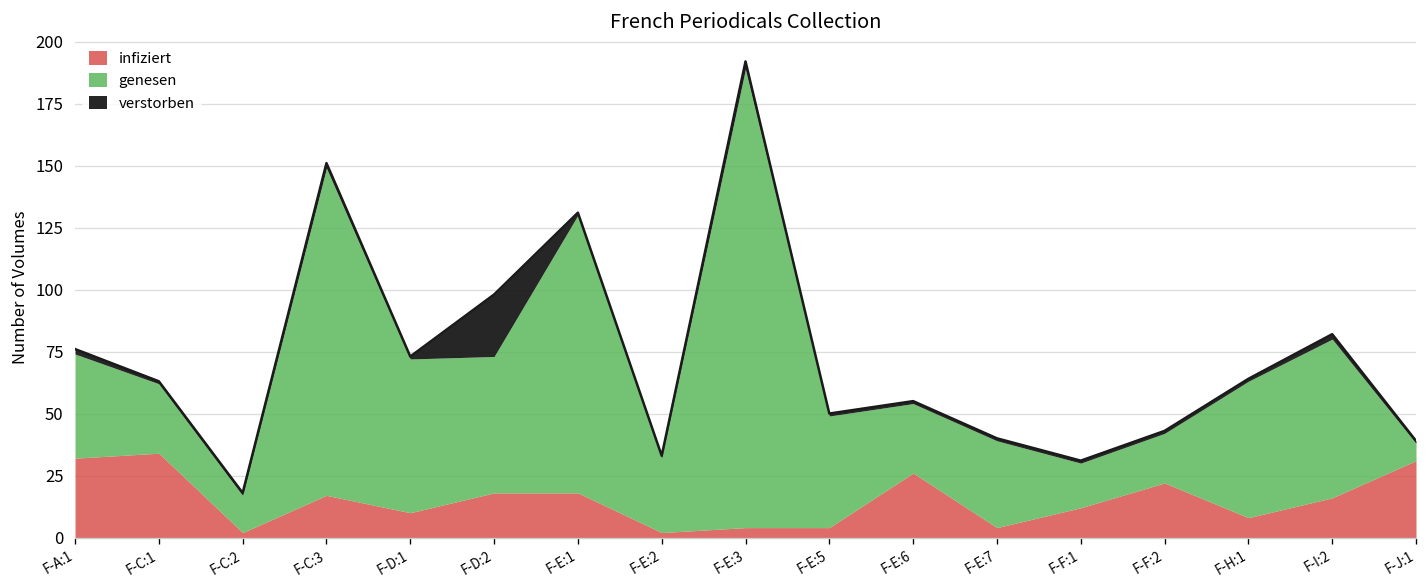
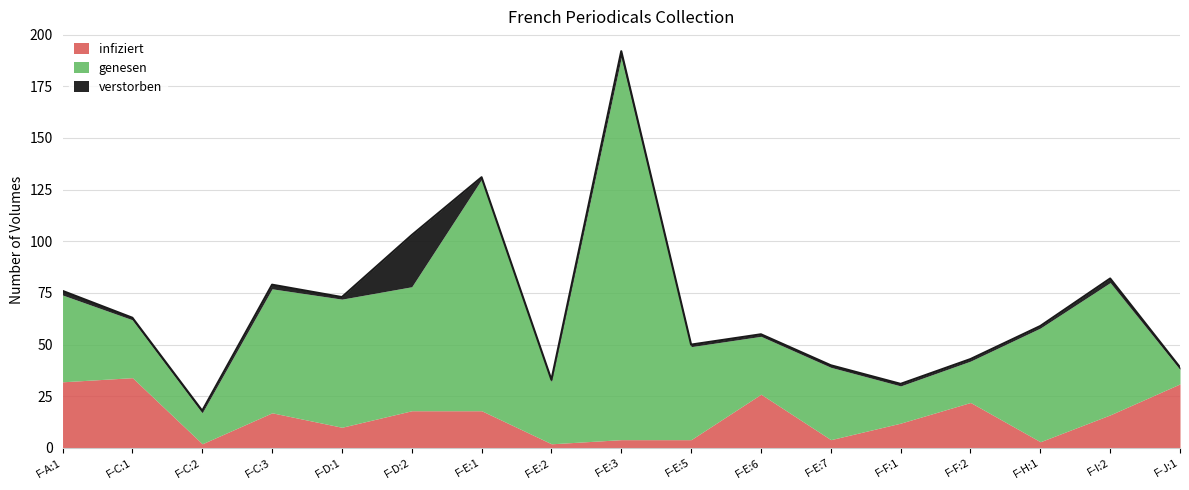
  {
    "infiziert": {
      "F-A:1": 32,
      "F-C:1": 34,
      "F-C:2": 2,
      "F-C:3": 17,
      "F-D:1": 10,
      "F-D:2": 18,
      "F-E:1": 18,
      "F-E:2": 2,
      "F-E:3": 4,
      "F-E:5": 4,
      "F-E:6": 26,
      "F-E:7": 4,
      "F-F:1": 12,
      "F-F:2": 22,
-     "F-H:1": 8,
+     "F-H:1": 3,
      "F-I:2": 16,
      "F-J:1": 31
    },
    "genesen": {
      "F-A:1": 42,
-     "F-C:3": 132,
-     "F-D:2": 55,
+     "F-C:3": 60,
+     "F-D:2": 60,
      "F-E:3": 185,
      "F-I:2": 64
    },
    "verstorben": {
      "F-A:1": 2,
      "F-C:3": 2,
      "F-D:2": 25,
      "F-E:3": 3,
      "F-I:2": 2
    }
  }
